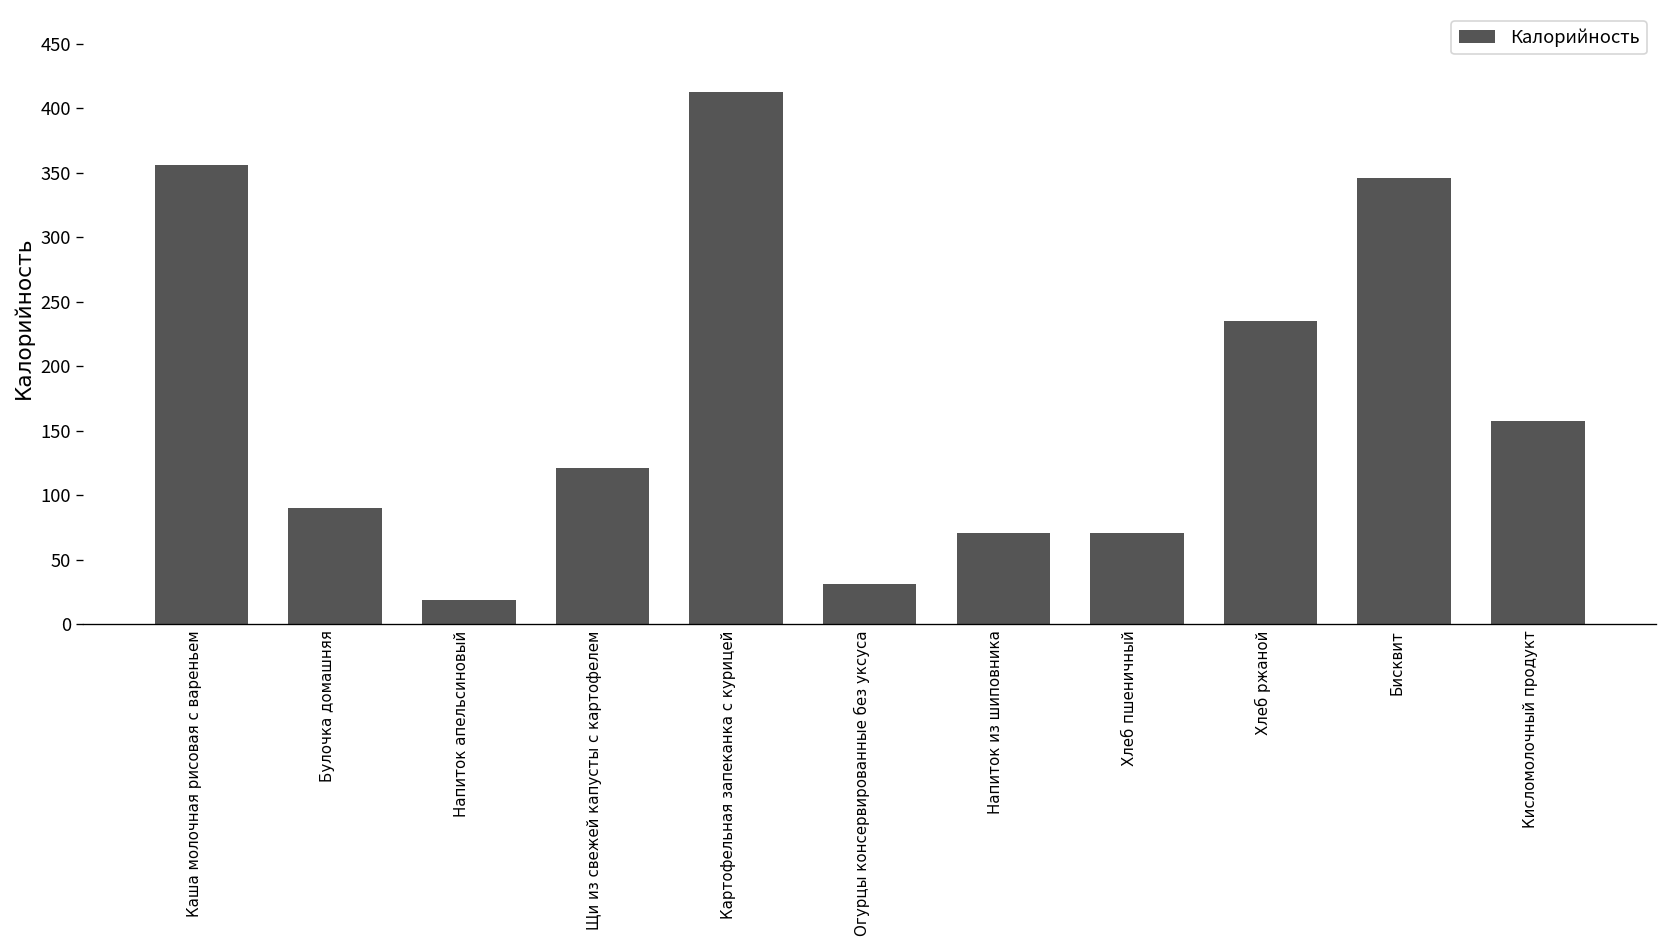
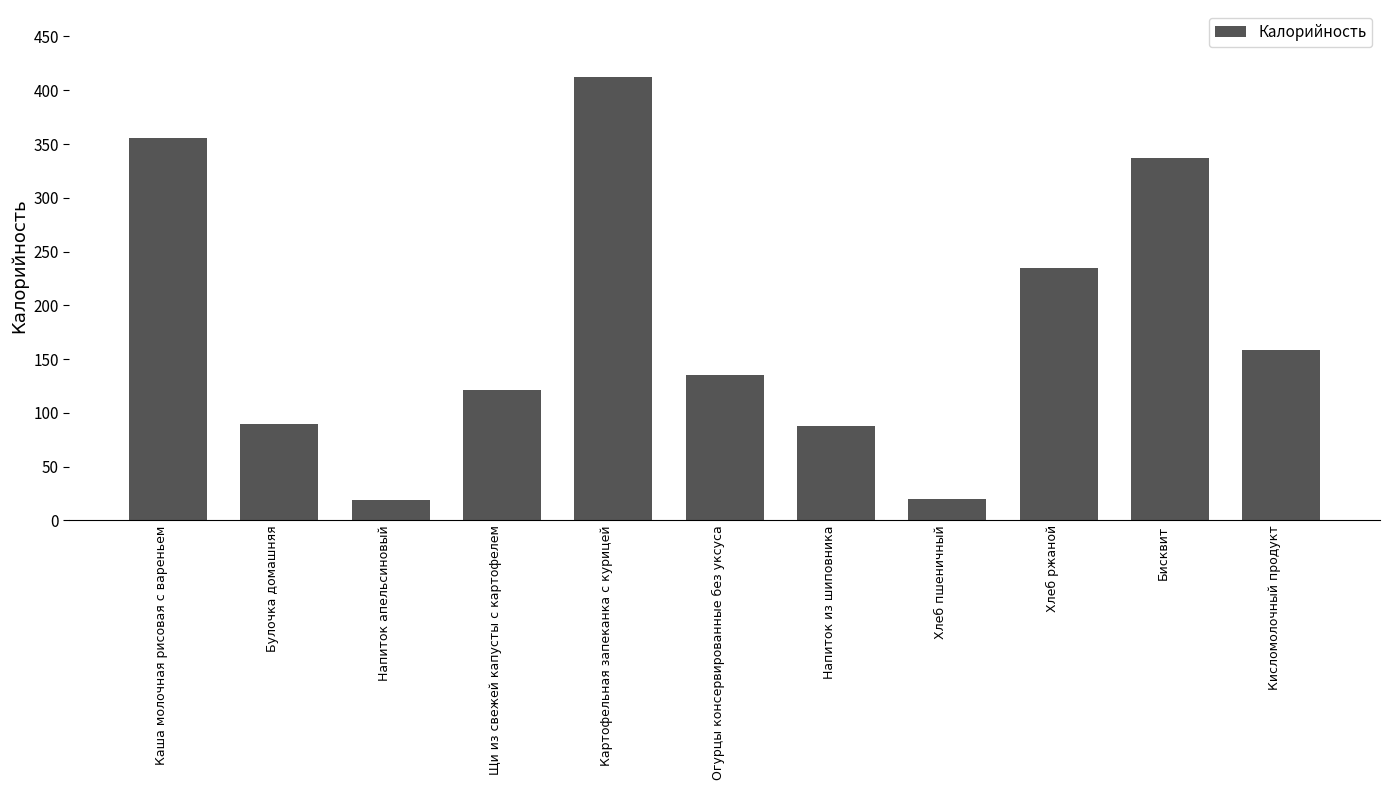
  {
    "Каша молочная рисовая с вареньем": 356,
    "Булочка домашняя": 90,
    "Напиток апельсиновый": 19,
    "Щи из свежей капусты с картофелем": 121,
    "Картофельная запеканка с курицей": 413,
-   "Огурцы консервированные без уксуса": 31,
-   "Напиток из шиповника": 71,
-   "Хлеб пшеничный": 71,
+   "Огурцы консервированные без уксуса": 136,
+   "Напиток из шиповника": 88,
+   "Хлеб пшеничный": 20,
    "Хлеб ржаной": 235,
-   "Бисквит": 346,
+   "Бисквит": 337,
    "Кисломолочный продукт": 158
  }
